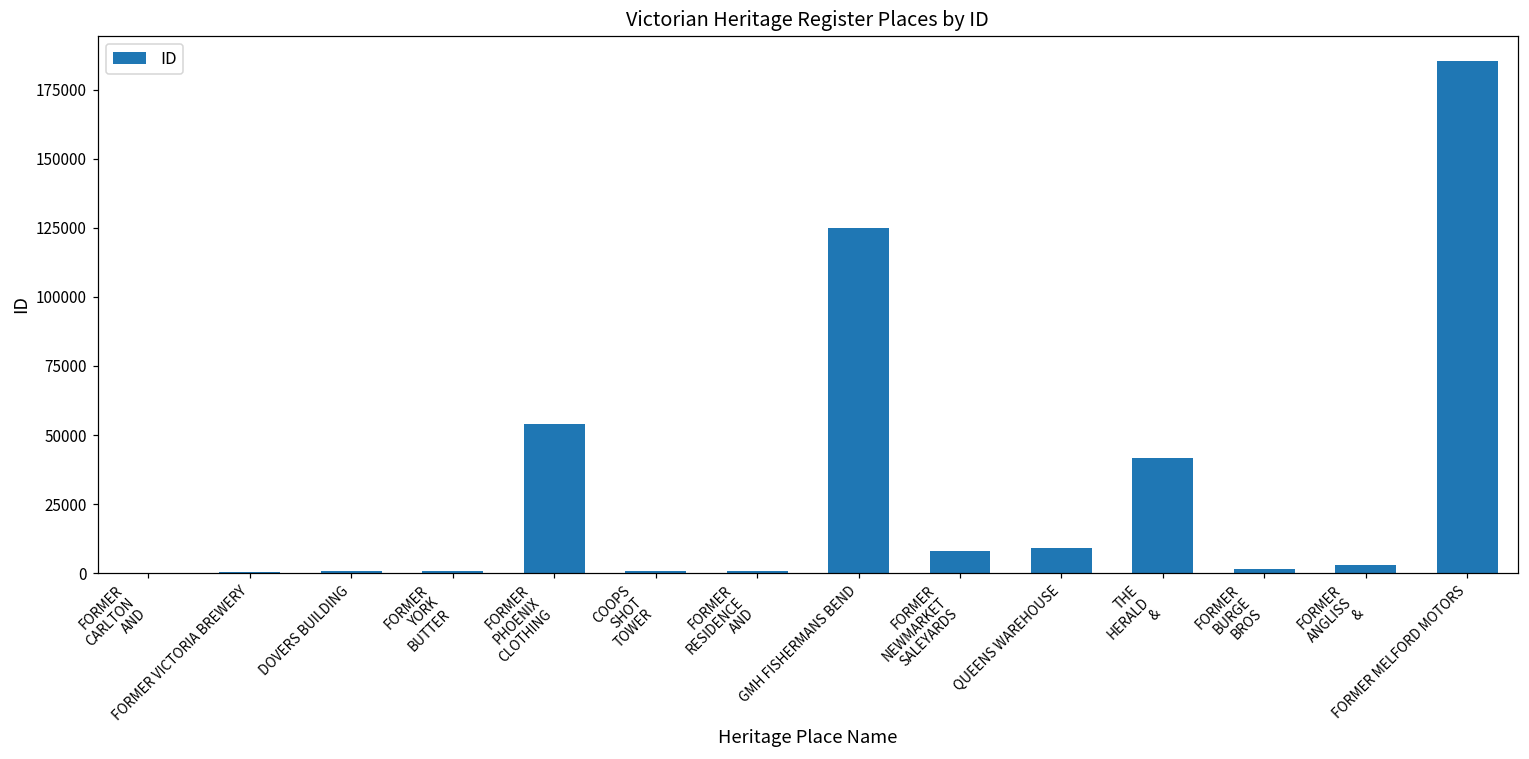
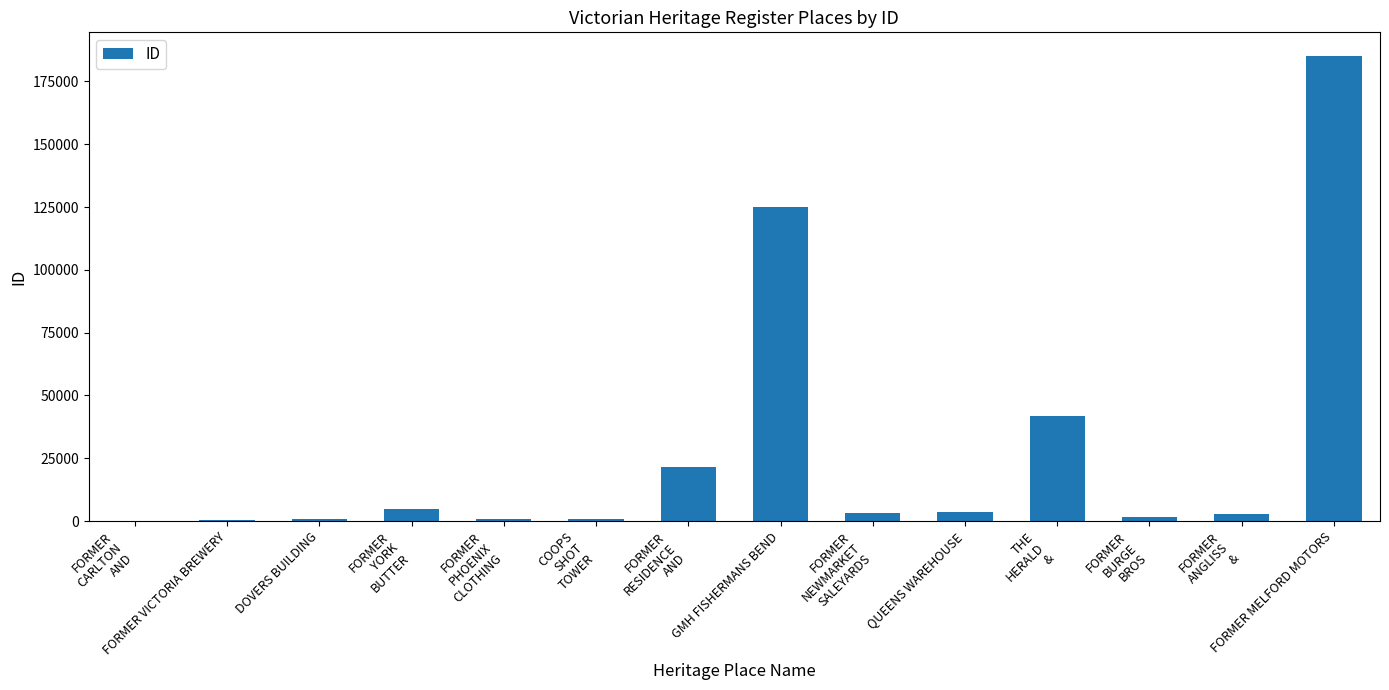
  {
-   "FORMER YORK BUTTER": 1000,
-   "FORMER PHOENIX CLOTHING": 54000,
-   "FORMER RESIDENCE AND": 1000,
+   "FORMER YORK BUTTER": 5000,
+   "FORMER PHOENIX CLOTHING": 1000,
+   "FORMER RESIDENCE AND": 22000,
    "GMH FISHERMANS BEND": 125000,
-   "FORMER NEWMARKET SALEYARDS": 8000,
-   "QUEENS WAREHOUSE": 9000,
+   "FORMER NEWMARKET SALEYARDS": 3000,
+   "QUEENS WAREHOUSE": 4000,
    "THE HERALD &": 42000,
    "FORMER BURGE BROS": 2000,
    "FORMER ANGLISS &": 3000,
    "FORMER MELFORD MOTORS": 185000
  }
